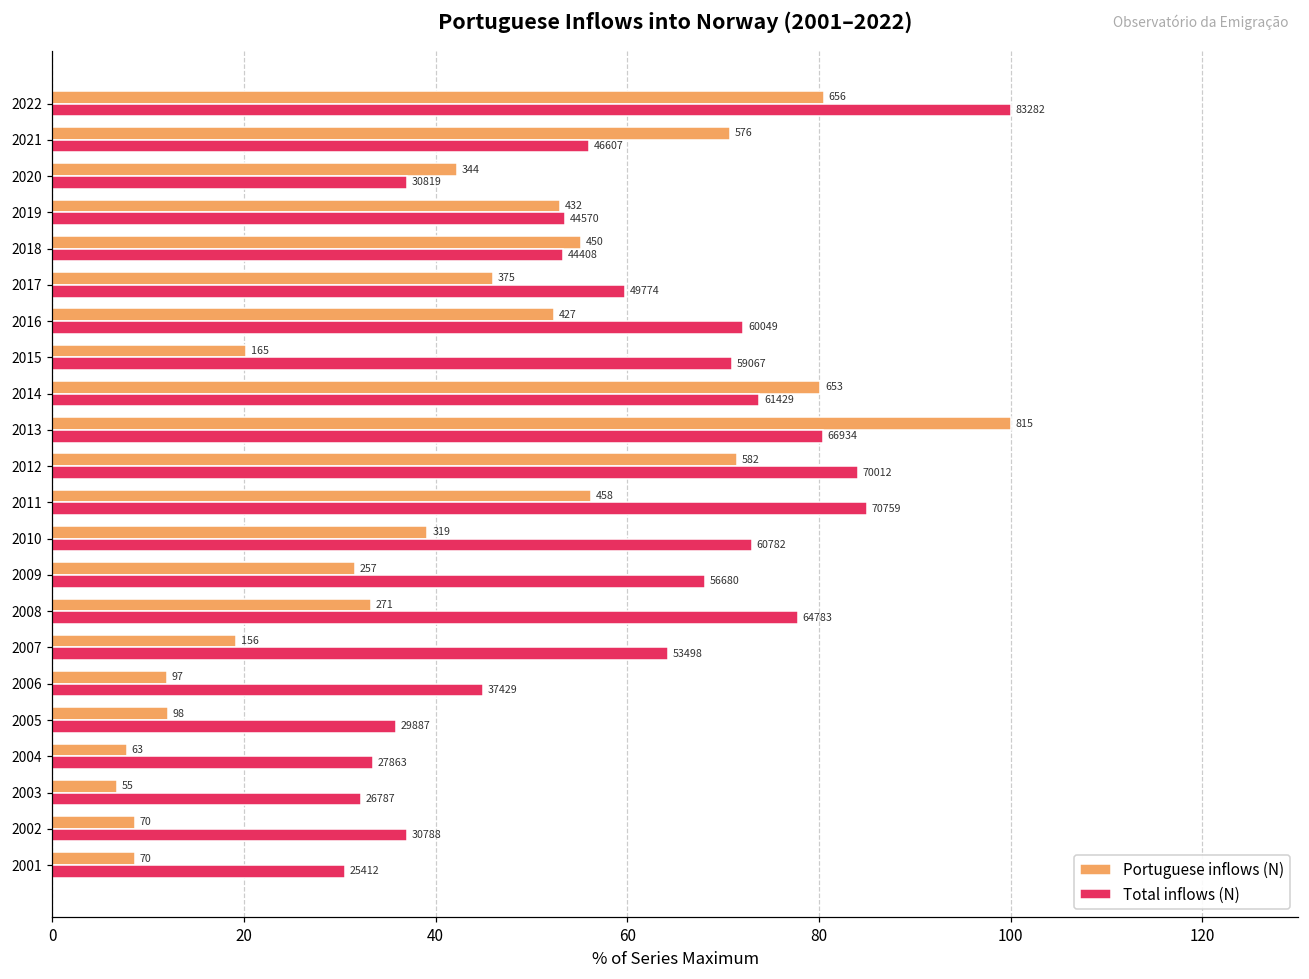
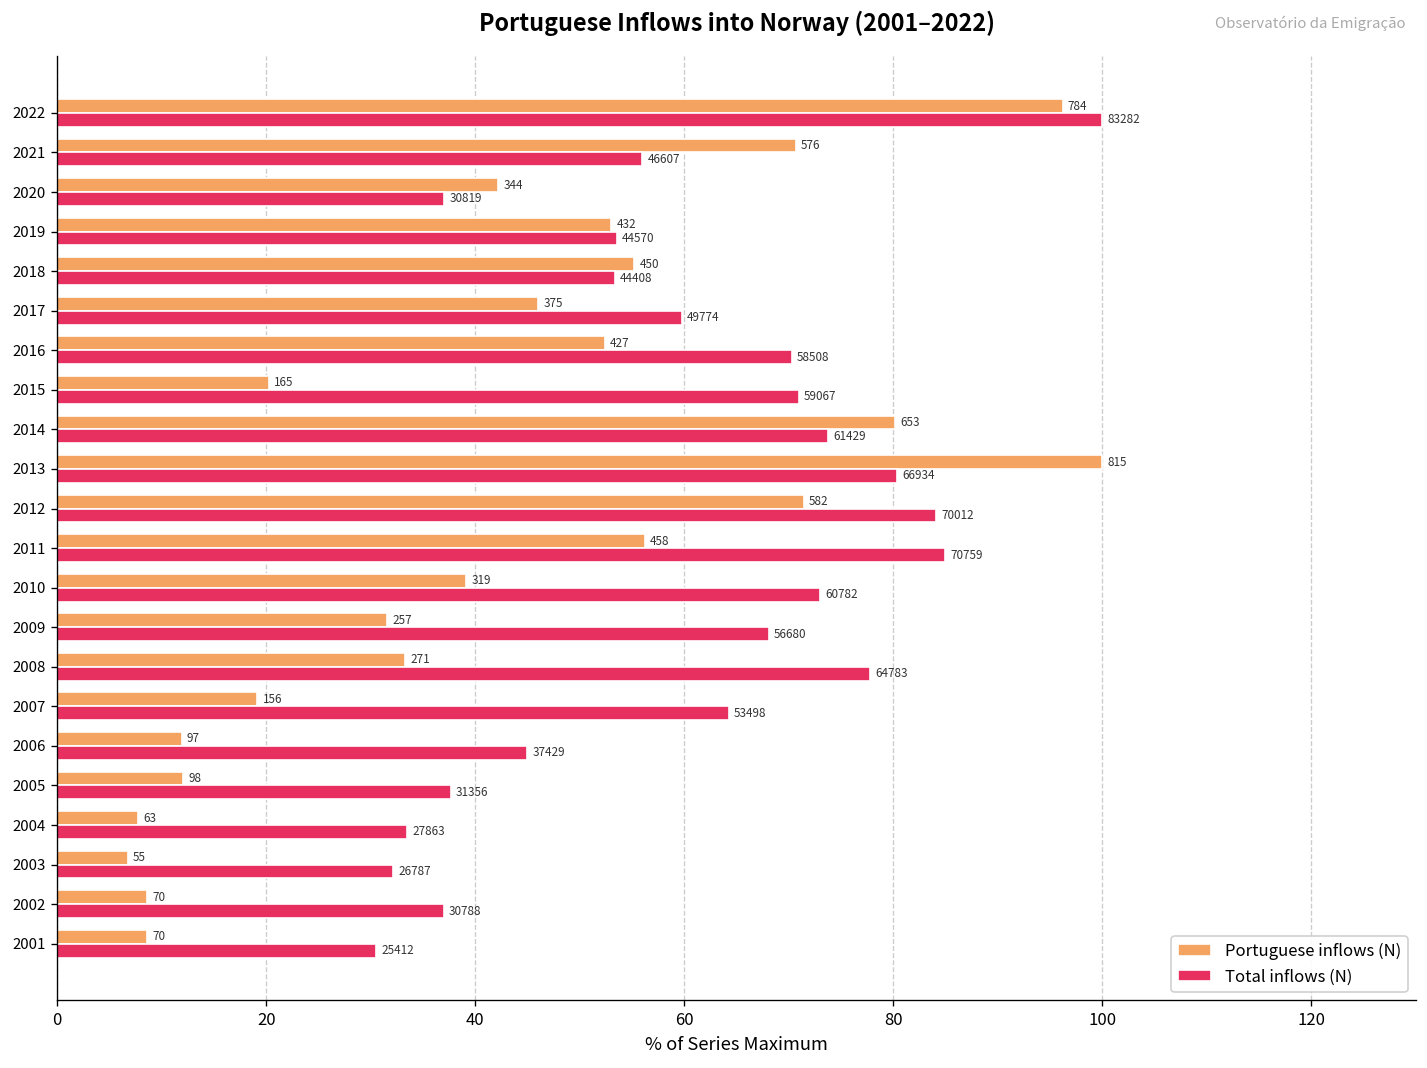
  {
    "Portuguese inflows (N)": {
-     "2022": 656
+     "2022": 784
    },
    "Total inflows (N)": {
-     "2016": 60049,
-     "2005": 29887
+     "2016": 58508,
+     "2005": 31356
    }
  }
